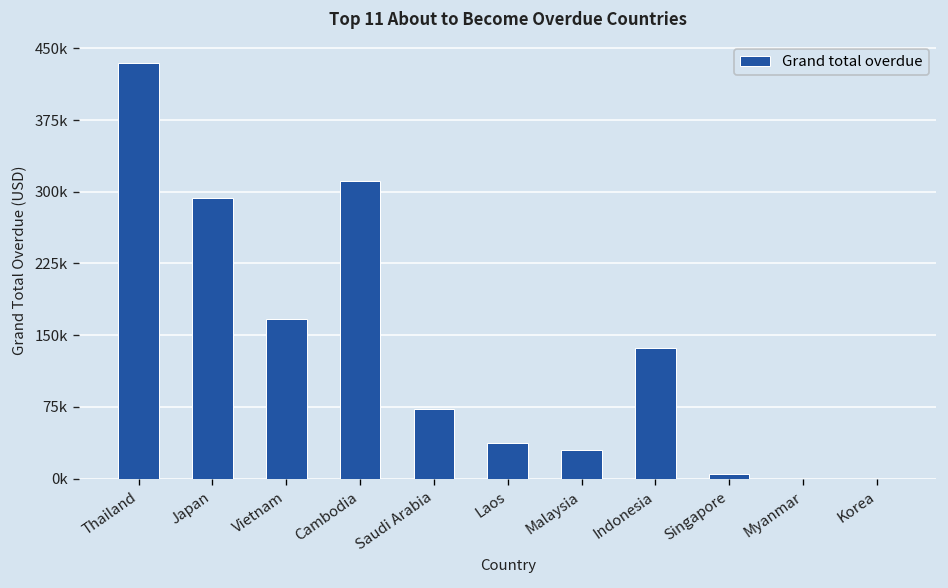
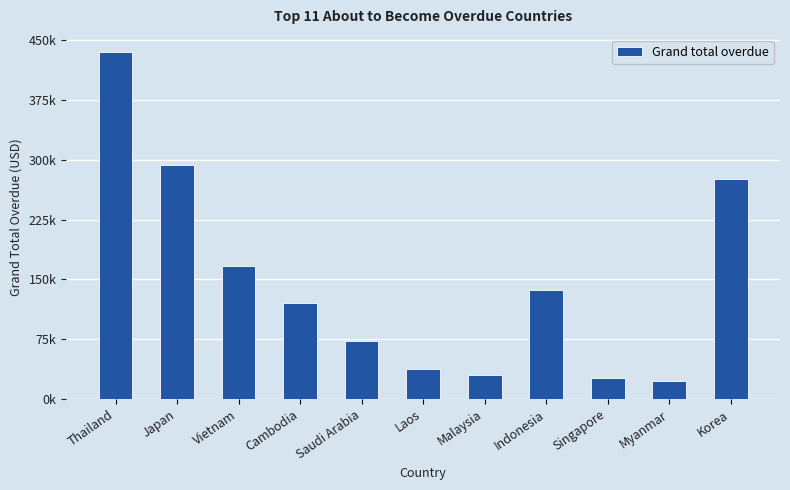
  {
    "Thailand": 430000,
    "Japan": 290000,
    "Vietnam": 170000,
-   "Cambodia": 310000,
+   "Cambodia": 120000,
    "Saudi Arabia": 70000,
    "Laos": 40000,
    "Malaysia": 30000,
    "Indonesia": 140000,
-   "Singapore": 0,
-   "Myanmar": 0,
-   "Korea": 0
+   "Singapore": 30000,
+   "Myanmar": 20000,
+   "Korea": 280000
  }
